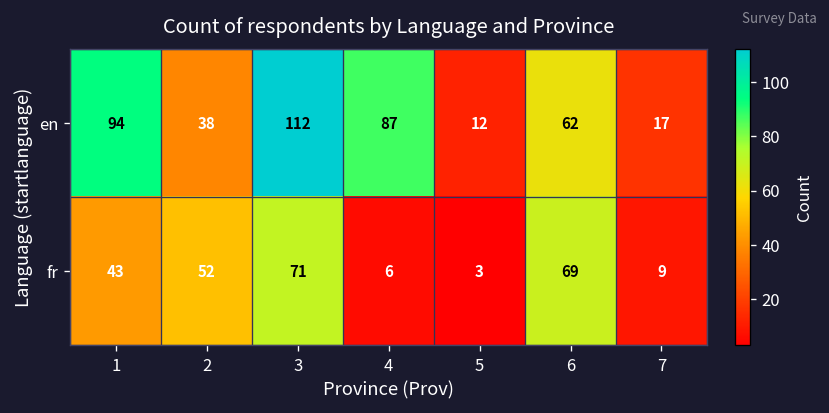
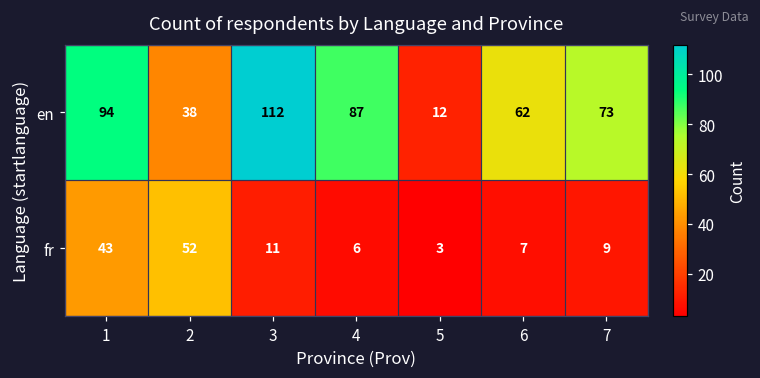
  {
    "en": {
      "1": 94,
      "2": 38,
      "3": 112,
      "4": 87,
      "5": 12,
      "6": 62,
-     "7": 17
+     "7": 73
    },
    "fr": {
      "1": 43,
      "2": 52,
-     "3": 71,
+     "3": 11,
      "4": 6,
      "5": 3,
-     "6": 69,
+     "6": 7,
      "7": 9
    }
  }
